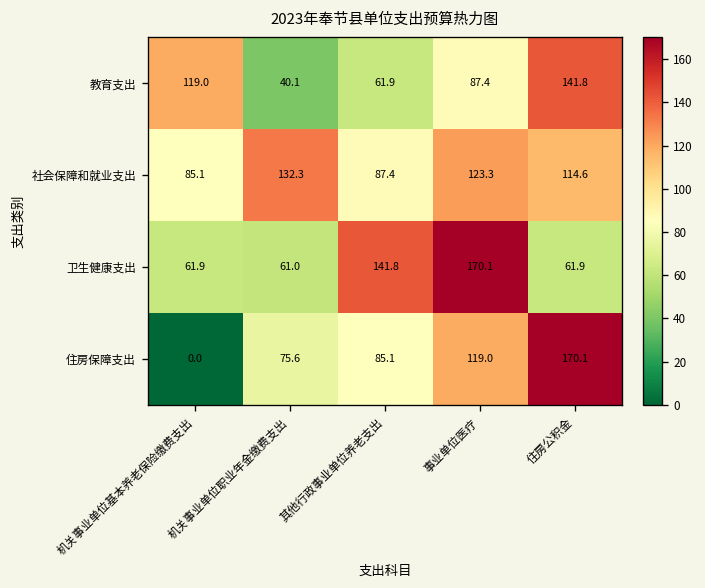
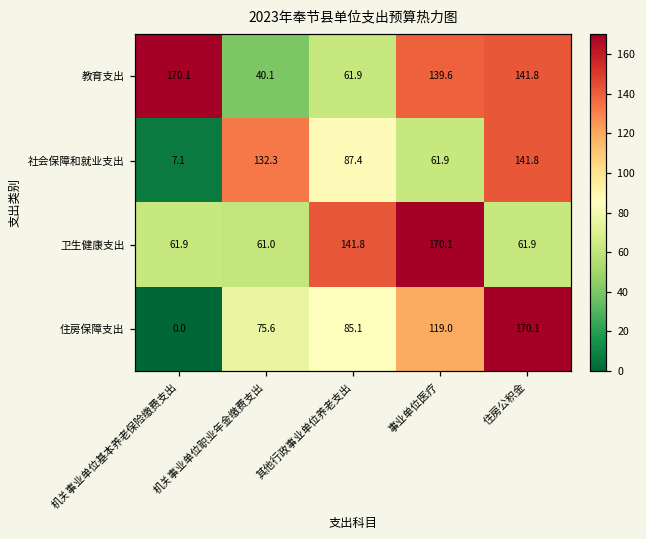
  {
    "教育支出": {
-     "机关事业单位基本养老保险缴费支出": 119.0,
+     "机关事业单位基本养老保险缴费支出": 170.1,
      "机关事业单位职业年金缴费支出": 40.1,
      "其他行政事业单位养老支出": 61.9,
-     "事业单位医疗": 87.4,
+     "事业单位医疗": 139.6,
      "住房公积金": 141.8
    },
    "社会保障和就业支出": {
-     "机关事业单位基本养老保险缴费支出": 85.1,
+     "机关事业单位基本养老保险缴费支出": 7.1,
      "机关事业单位职业年金缴费支出": 132.3,
      "其他行政事业单位养老支出": 87.4,
-     "事业单位医疗": 123.3,
-     "住房公积金": 114.6
+     "事业单位医疗": 61.9,
+     "住房公积金": 141.8
    },
    "卫生健康支出": {
      "机关事业单位基本养老保险缴费支出": 61.9,
      "机关事业单位职业年金缴费支出": 61.0,
      "其他行政事业单位养老支出": 141.8,
      "事业单位医疗": 170.1,
      "住房公积金": 61.9
    },
    "住房保障支出": {
      "机关事业单位基本养老保险缴费支出": 0.0,
      "机关事业单位职业年金缴费支出": 75.6,
      "其他行政事业单位养老支出": 85.1,
      "事业单位医疗": 119.0,
      "住房公积金": 170.1
    }
  }
